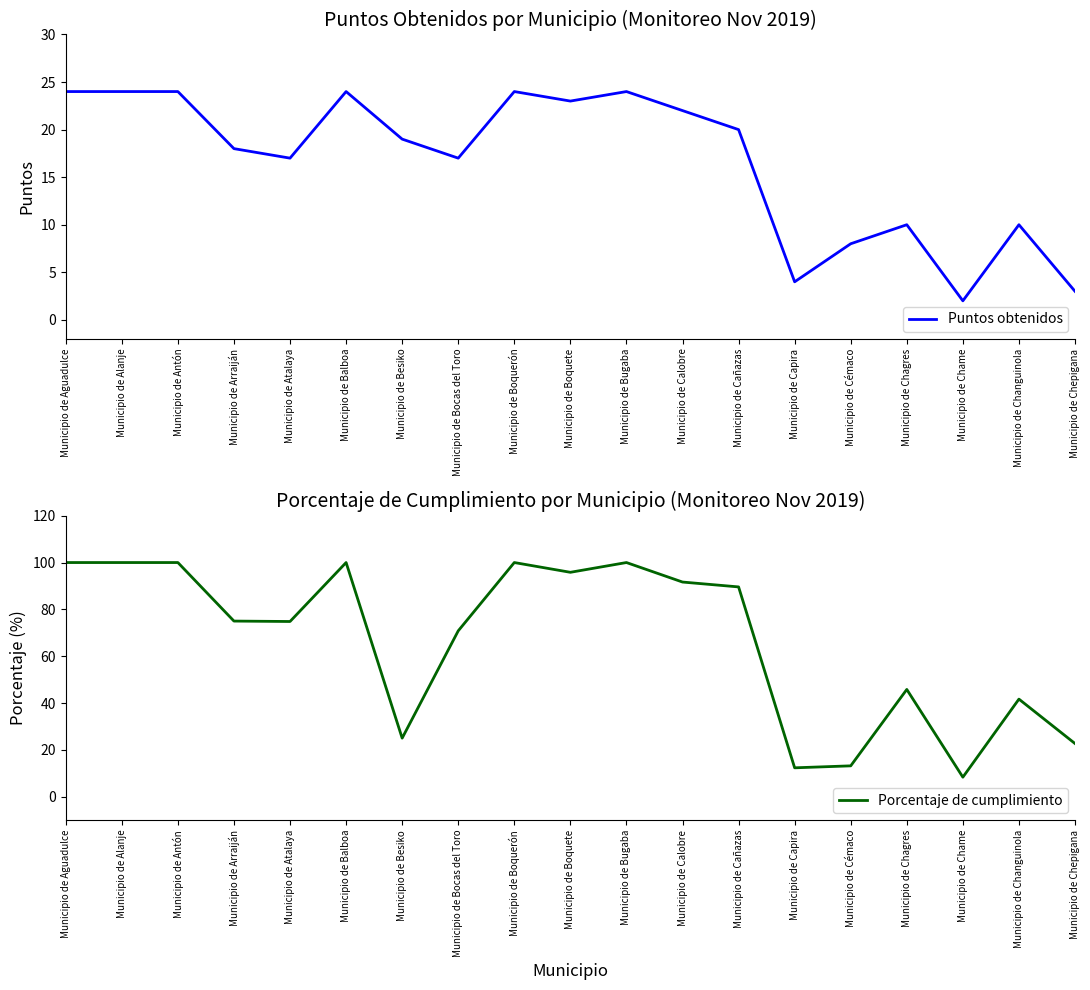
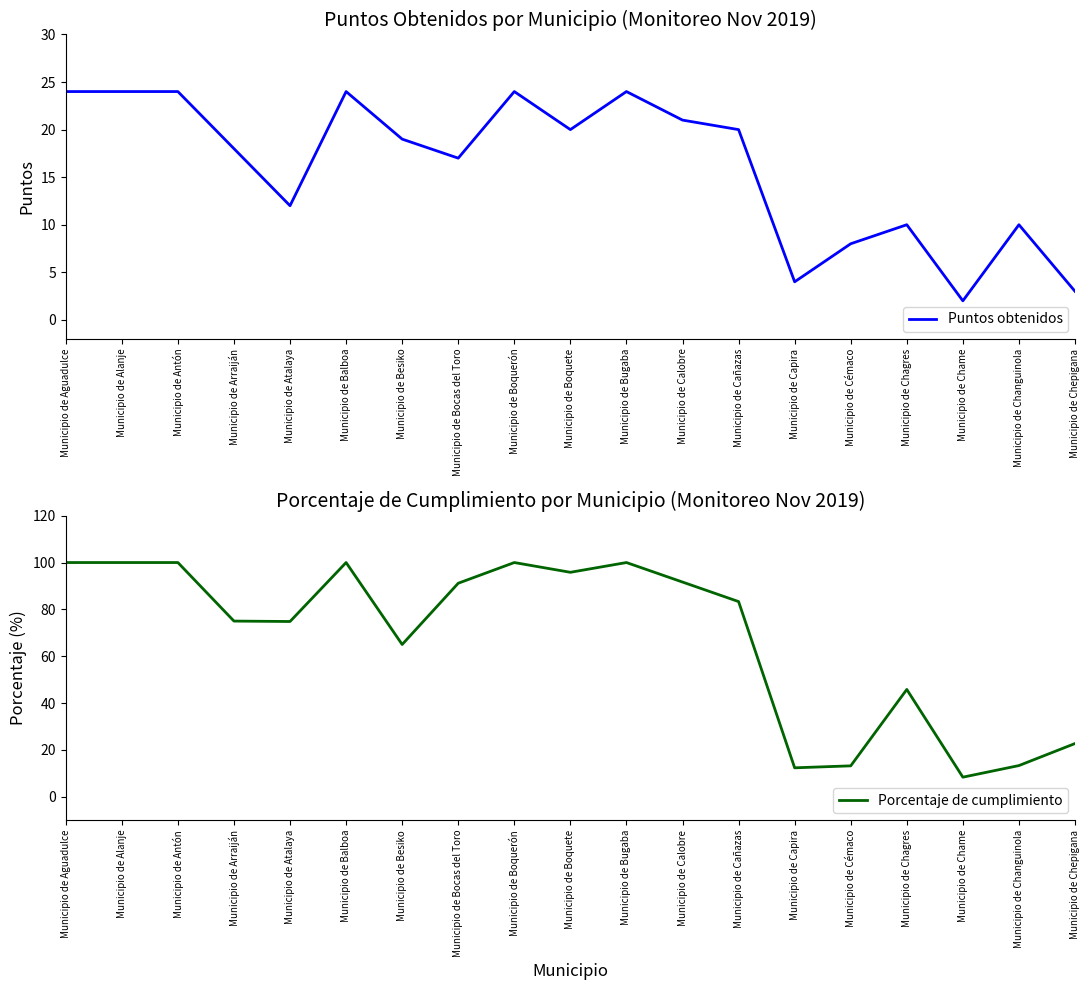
  {
    "Puntos Obtenidos por Municipio (Monitoreo Nov 2019)": {
      "Municipio de Aguadulce": 24,
      "Municipio de Alanje": 24,
      "Municipio de Antón": 24,
      "Municipio de Arraiján": 18,
-     "Municipio de Atalaya": 17,
+     "Municipio de Atalaya": 12,
      "Municipio de Balboa": 24,
      "Municipio de Besiko": 19,
      "Municipio de Bocas del Toro": 17,
      "Municipio de Boquerón": 24,
-     "Municipio de Boquete": 23,
+     "Municipio de Boquete": 20,
      "Municipio de Bugaba": 24,
-     "Municipio de Calobre": 22,
+     "Municipio de Calobre": 21,
      "Municipio de Cañazas": 20,
      "Municipio de Capira": 4,
      "Municipio de Cémaco": 8,
      "Municipio de Chagres": 10,
      "Municipio de Chame": 2,
      "Municipio de Changuinola": 10,
      "Municipio de Chepigana": 3
    },
    "Porcentaje de Cumplimiento por Municipio (Monitoreo Nov 2019)": {
      "Municipio de Aguadulce": 100,
      "Municipio de Alanje": 100,
      "Municipio de Antón": 100,
      "Municipio de Arraiján": 75,
      "Municipio de Atalaya": 75,
      "Municipio de Balboa": 100,
-     "Municipio de Besiko": 25,
-     "Municipio de Bocas del Toro": 71,
+     "Municipio de Besiko": 65,
+     "Municipio de Bocas del Toro": 91,
      "Municipio de Boquerón": 100,
      "Municipio de Boquete": 96,
      "Municipio de Bugaba": 100,
      "Municipio de Calobre": 92,
-     "Municipio de Cañazas": 90,
+     "Municipio de Cañazas": 83,
      "Municipio de Capira": 12,
      "Municipio de Cémaco": 13,
      "Municipio de Chagres": 46,
      "Municipio de Chame": 8,
-     "Municipio de Changuinola": 42,
+     "Municipio de Changuinola": 13,
      "Municipio de Chepigana": 23
    }
  }
